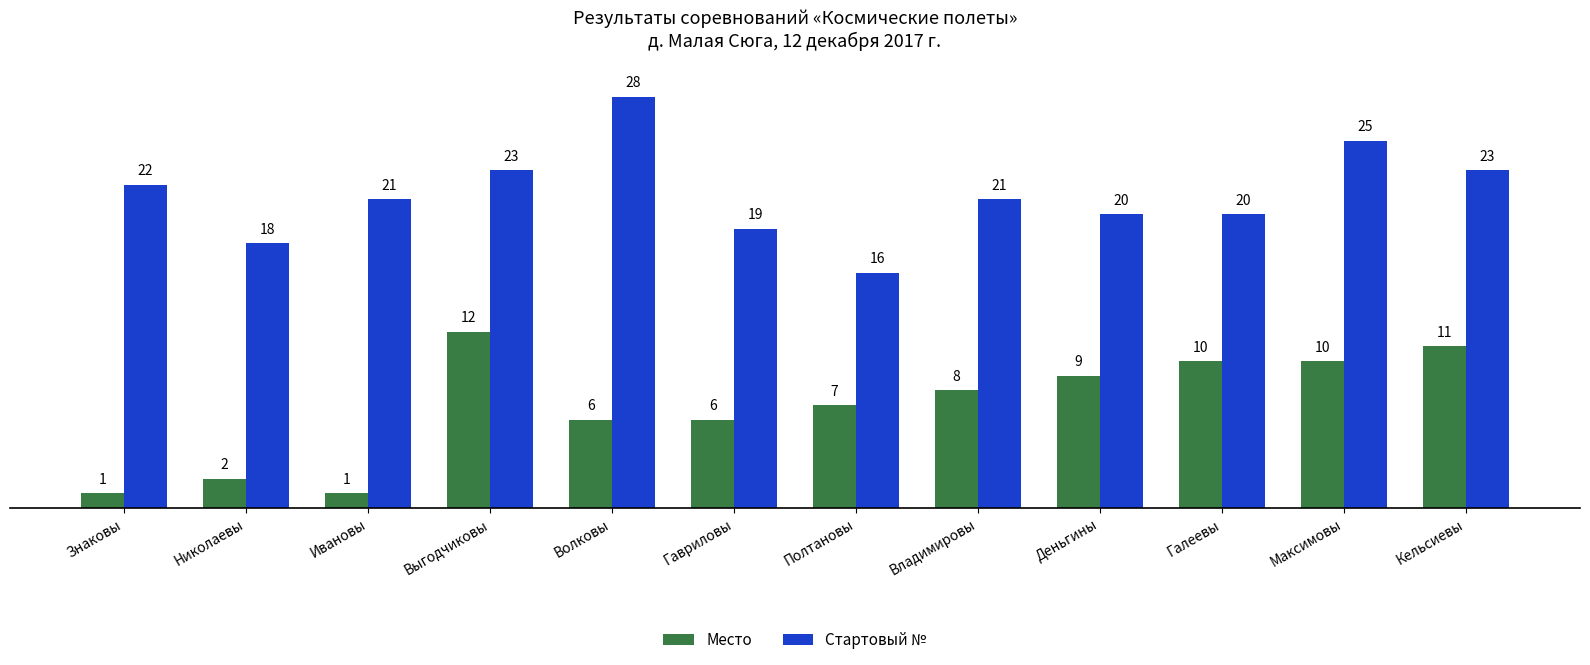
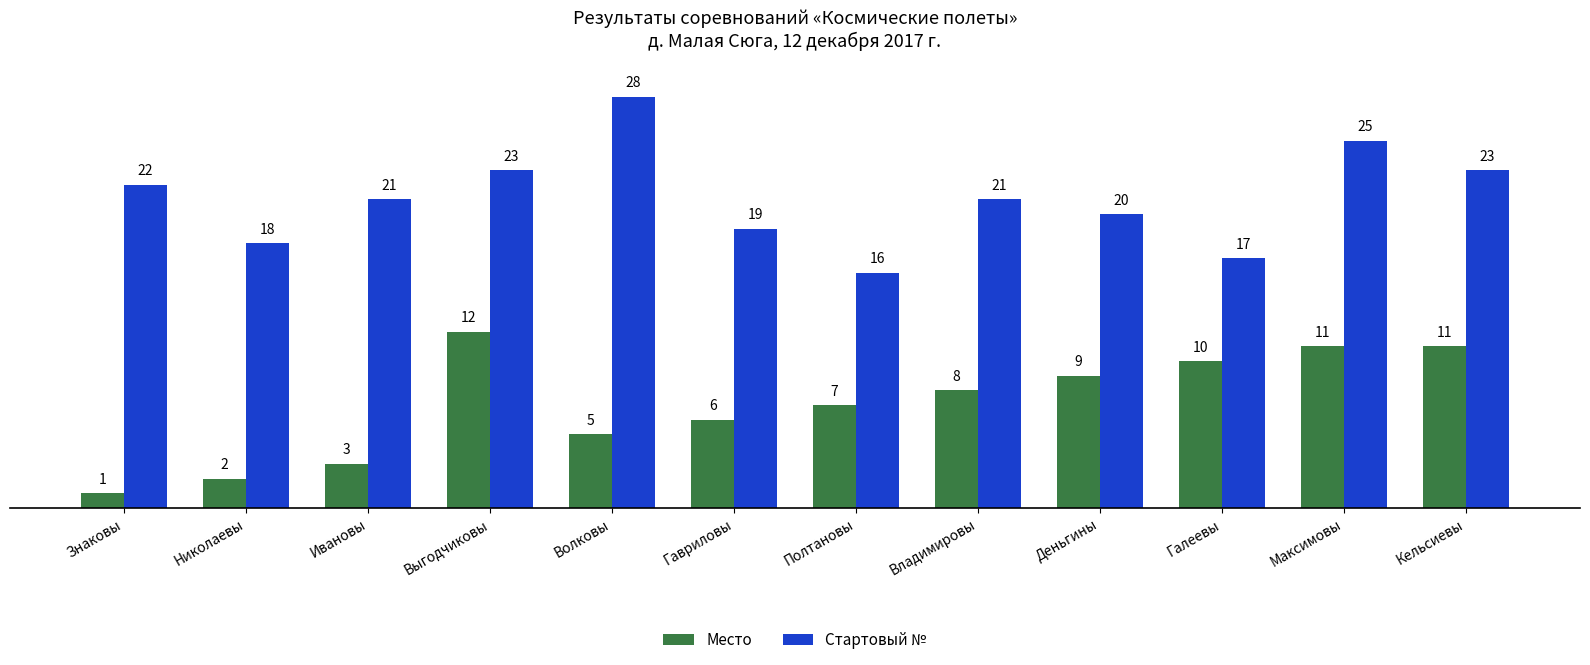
  {
    "Место": {
      "Знаковы": 1,
      "Николаевы": 2,
-     "Ивановы": 1,
+     "Ивановы": 3,
      "Выгодчиковы": 12,
-     "Волковы": 6,
+     "Волковы": 5,
      "Гавриловы": 6,
      "Полтановы": 7,
      "Владимировы": 8,
      "Деньгины": 9,
      "Галеевы": 10,
-     "Максимовы": 10,
+     "Максимовы": 11,
      "Кельсиевы": 11
    },
    "Стартовый №": {
      "Знаковы": 22,
      "Николаевы": 18,
      "Ивановы": 21,
      "Выгодчиковы": 23,
      "Волковы": 28,
      "Гавриловы": 19,
      "Полтановы": 16,
      "Владимировы": 21,
      "Деньгины": 20,
-     "Галеевы": 20,
+     "Галеевы": 17,
      "Максимовы": 25,
      "Кельсиевы": 23
    }
  }
